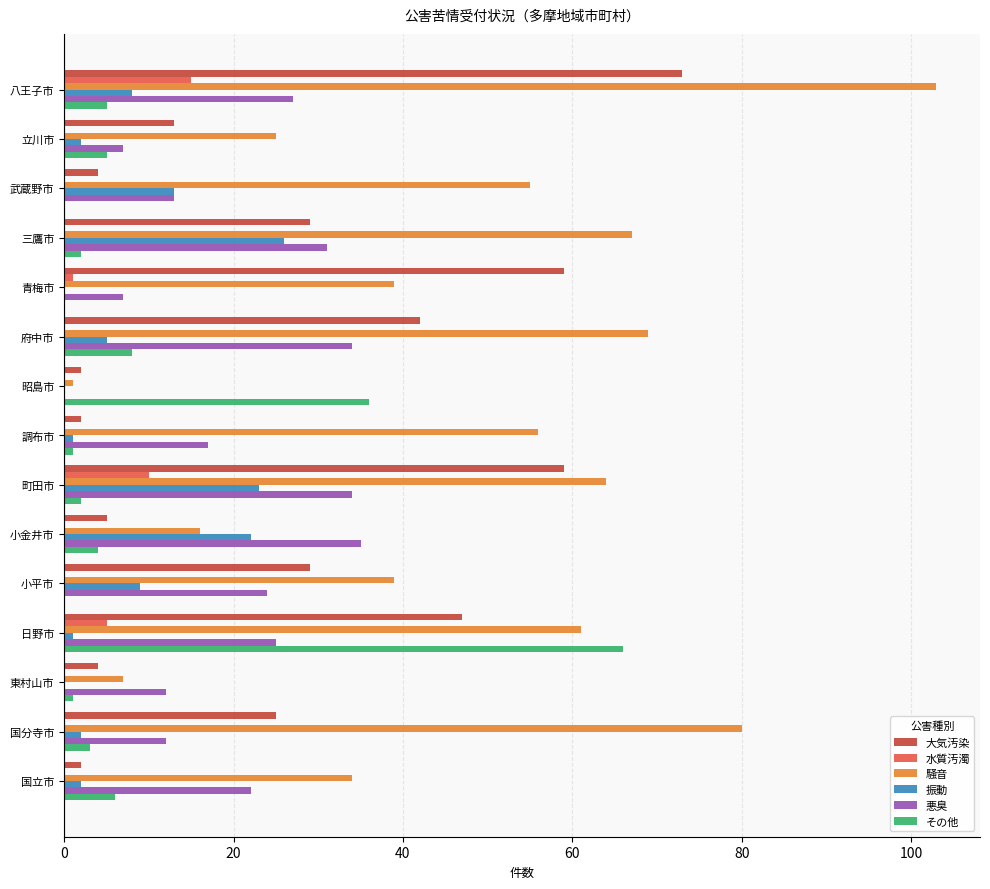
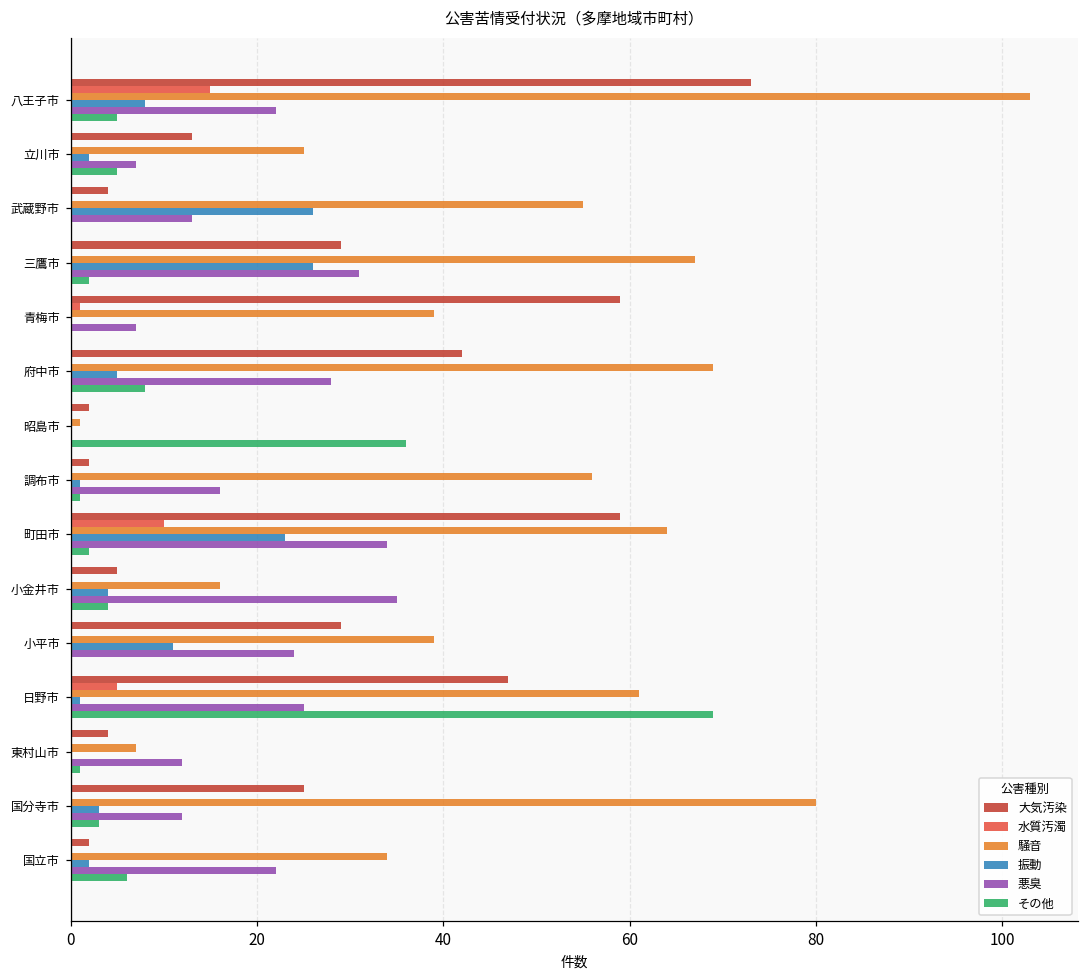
  {
    "振動": {
      "八王子市": 8,
      "立川市": 2,
-     "武蔵野市": 13,
+     "武蔵野市": 26,
      "三鷹市": 26,
      "青梅市": 0,
      "府中市": 5,
      "昭島市": 0,
      "調布市": 1,
      "町田市": 23,
-     "小金井市": 22,
-     "小平市": 9,
+     "小金井市": 4,
+     "小平市": 11,
      "日野市": 1,
      "東村山市": 0,
-     "国分寺市": 2,
+     "国分寺市": 3,
      "国立市": 2
    },
    "悪臭": {
-     "八王子市": 27,
+     "八王子市": 22,
      "立川市": 7,
      "武蔵野市": 13,
      "三鷹市": 31,
      "青梅市": 7,
-     "府中市": 34,
+     "府中市": 28,
      "昭島市": 0,
-     "調布市": 17,
+     "調布市": 16,
      "町田市": 34,
      "小金井市": 35,
      "小平市": 24,
      "日野市": 25,
      "東村山市": 12,
      "国分寺市": 12,
      "国立市": 22
    },
    "その他": {
      "八王子市": 5,
      "立川市": 5,
      "武蔵野市": 0,
      "三鷹市": 2,
      "青梅市": 0,
      "府中市": 8,
      "昭島市": 36,
      "調布市": 1,
      "町田市": 2,
      "小金井市": 4,
      "小平市": 0,
-     "日野市": 66,
+     "日野市": 69,
      "東村山市": 1,
      "国分寺市": 3,
      "国立市": 6
    }
  }
